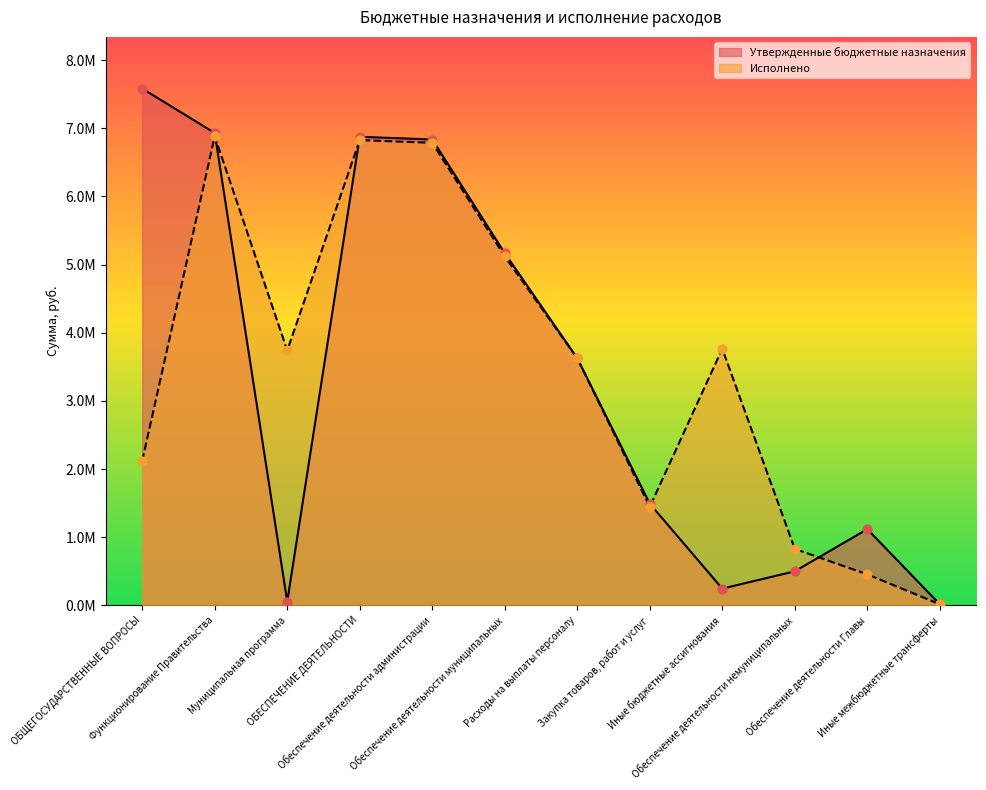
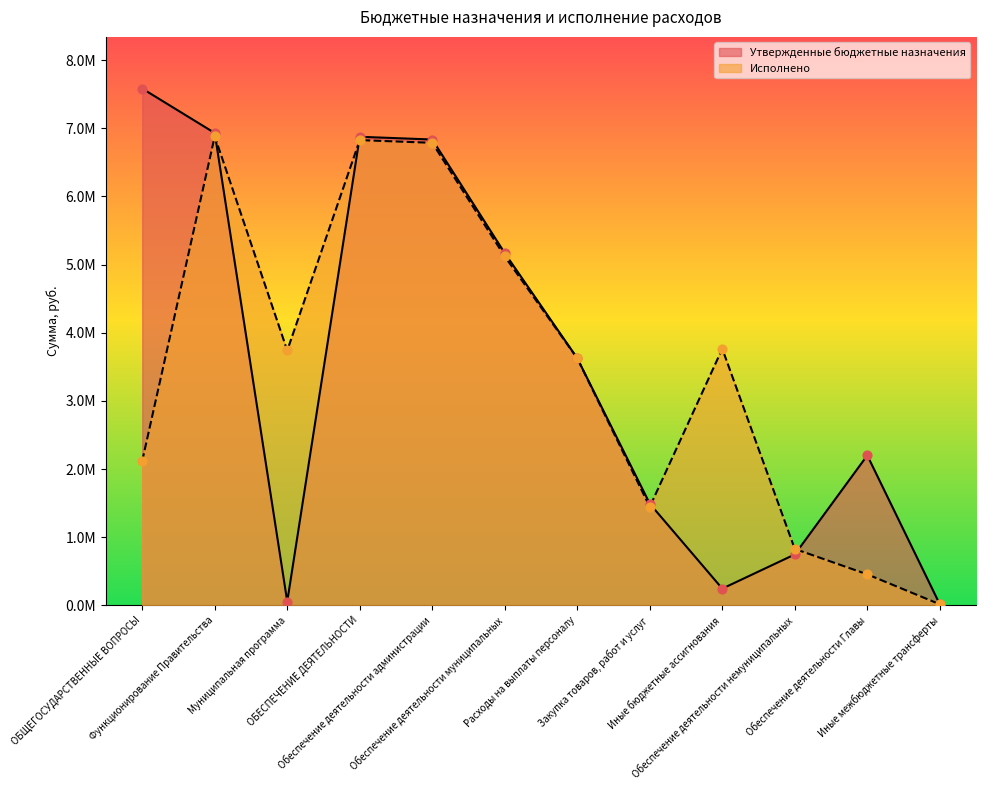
  {
    "Утвержденные бюджетные назначения": {
      "ОБЩЕГОСУДАРСТВЕННЫЕ ВОПРОСЫ": 7600000,
      "Функционирование Правительства": 6900000,
      "Муниципальная программа": 100000,
      "ОБЕСПЕЧЕНИЕ ДЕЯТЕЛЬНОСТИ": 6900000,
      "Обеспечение деятельности администрации": 6800000,
      "Обеспечение деятельности муниципальных": 5200000,
      "Закупка товаров, работ и услуг": 1500000,
      "Иные бюджетные ассигнования": 200000,
-     "Обеспечение деятельности немуниципальных": 500000,
-     "Обеспечение деятельности Главы": 1100000
+     "Обеспечение деятельности немуниципальных": 700000,
+     "Обеспечение деятельности Главы": 2200000
    },
    "Исполнено": {
      "ОБЩЕГОСУДАРСТВЕННЫЕ ВОПРОСЫ": 2100000,
      "Функционирование Правительства": 6900000,
      "Муниципальная программа": 3700000,
      "ОБЕСПЕЧЕНИЕ ДЕЯТЕЛЬНОСТИ": 6800000,
      "Обеспечение деятельности администрации": 6800000,
      "Обеспечение деятельности муниципальных": 5100000,
      "Закупка товаров, работ и услуг": 1400000,
      "Иные бюджетные ассигнования": 3800000,
      "Обеспечение деятельности немуниципальных": 800000,
      "Обеспечение деятельности Главы": 500000
    }
  }
